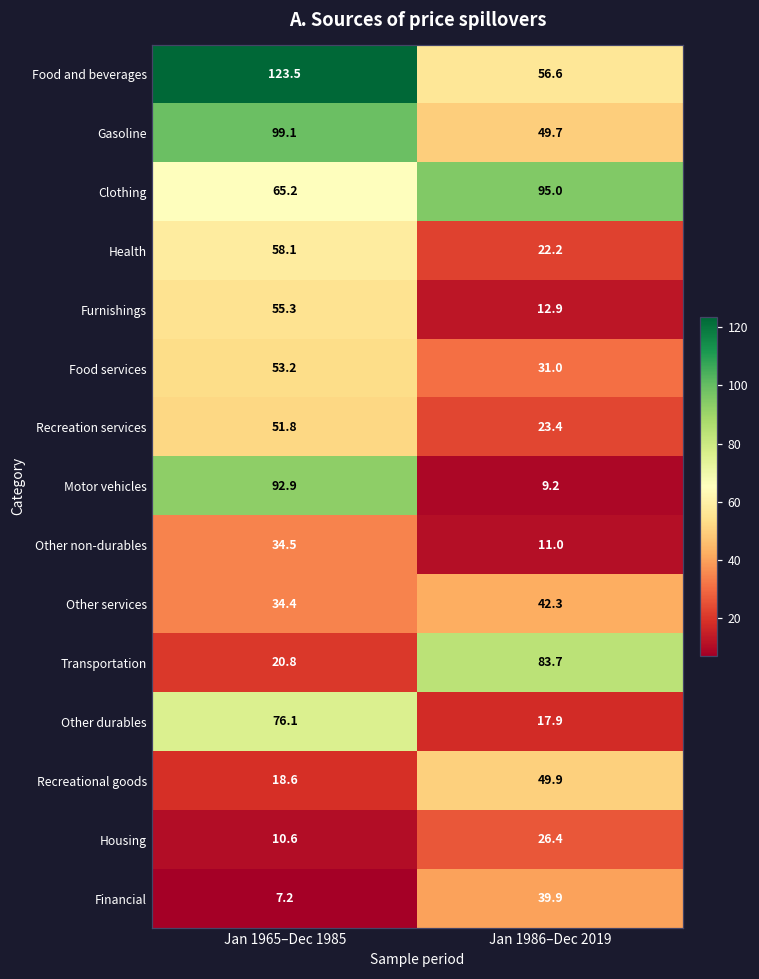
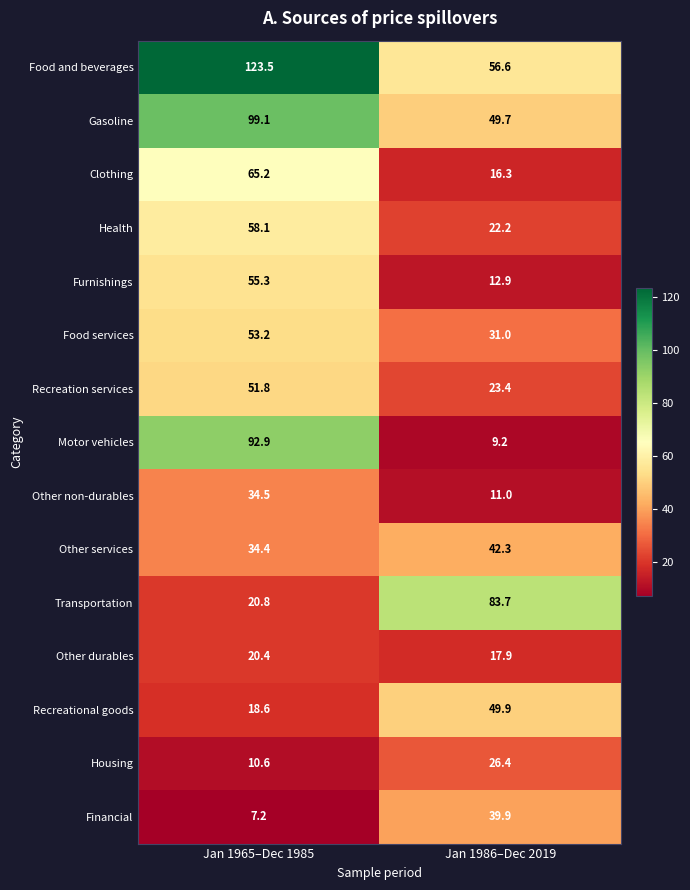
  {
    "Food and beverages": {
      "Jan 1965–Dec 1985": 123.5,
      "Jan 1986–Dec 2019": 56.6
    },
    "Gasoline": {
      "Jan 1965–Dec 1985": 99.1,
      "Jan 1986–Dec 2019": 49.7
    },
    "Clothing": {
      "Jan 1965–Dec 1985": 65.2,
-     "Jan 1986–Dec 2019": 95.0
+     "Jan 1986–Dec 2019": 16.3
    },
    "Health": {
      "Jan 1965–Dec 1985": 58.1,
      "Jan 1986–Dec 2019": 22.2
    },
    "Furnishings": {
      "Jan 1965–Dec 1985": 55.3,
      "Jan 1986–Dec 2019": 12.9
    },
    "Food services": {
      "Jan 1965–Dec 1985": 53.2,
      "Jan 1986–Dec 2019": 31.0
    },
    "Recreation services": {
      "Jan 1965–Dec 1985": 51.8,
      "Jan 1986–Dec 2019": 23.4
    },
    "Motor vehicles": {
      "Jan 1965–Dec 1985": 92.9,
      "Jan 1986–Dec 2019": 9.2
    },
    "Other non-durables": {
      "Jan 1965–Dec 1985": 34.5,
      "Jan 1986–Dec 2019": 11.0
    },
    "Other services": {
      "Jan 1965–Dec 1985": 34.4,
      "Jan 1986–Dec 2019": 42.3
    },
    "Transportation": {
      "Jan 1965–Dec 1985": 20.8,
      "Jan 1986–Dec 2019": 83.7
    },
    "Other durables": {
-     "Jan 1965–Dec 1985": 76.1,
+     "Jan 1965–Dec 1985": 20.4,
      "Jan 1986–Dec 2019": 17.9
    },
    "Recreational goods": {
      "Jan 1965–Dec 1985": 18.6,
      "Jan 1986–Dec 2019": 49.9
    },
    "Housing": {
      "Jan 1965–Dec 1985": 10.6,
      "Jan 1986–Dec 2019": 26.4
    },
    "Financial": {
      "Jan 1965–Dec 1985": 7.2,
      "Jan 1986–Dec 2019": 39.9
    }
  }
